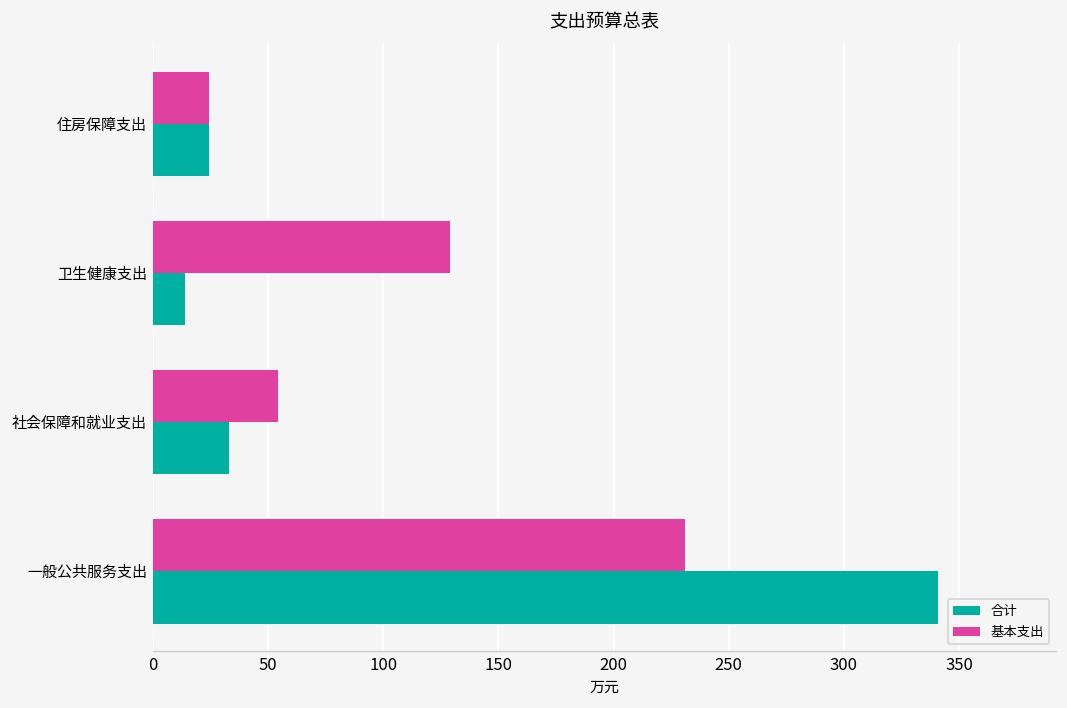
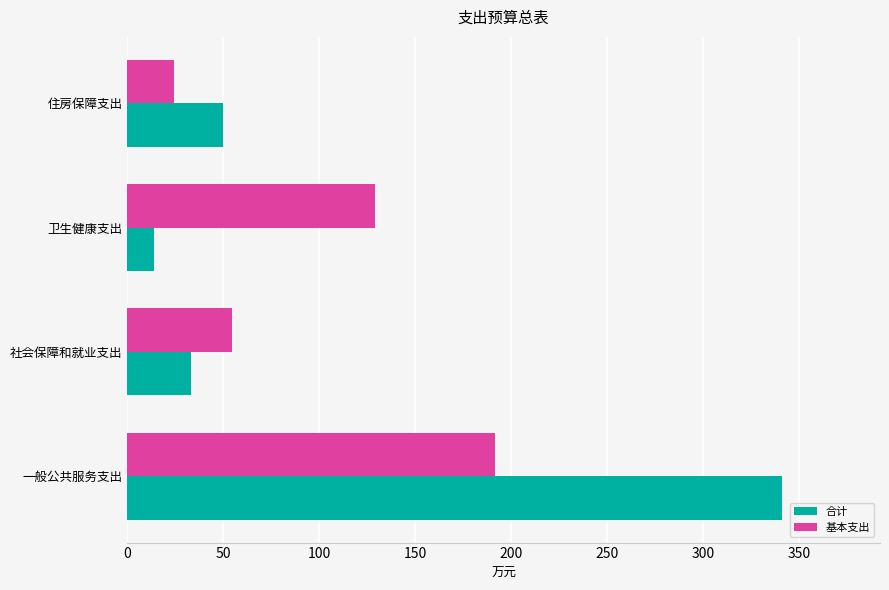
  {
    "合计": {
-     "住房保障支出": 24,
+     "住房保障支出": 50,
      "卫生健康支出": 14,
      "社会保障和就业支出": 33,
      "一般公共服务支出": 341
    },
    "基本支出": {
      "住房保障支出": 24,
      "卫生健康支出": 129,
      "社会保障和就业支出": 55,
-     "一般公共服务支出": 231
+     "一般公共服务支出": 191
    }
  }
